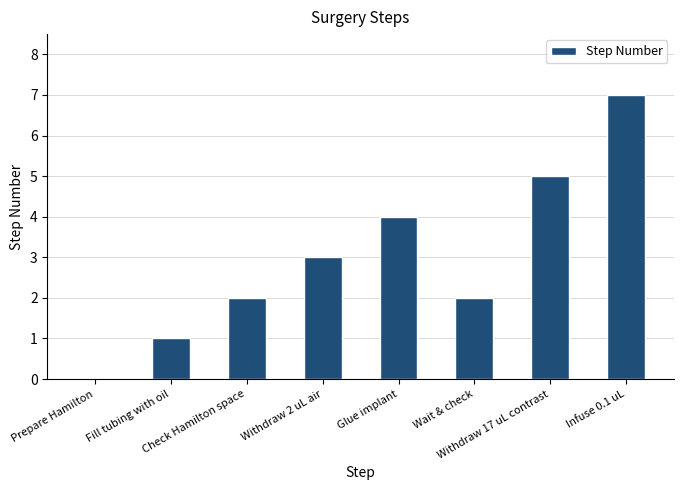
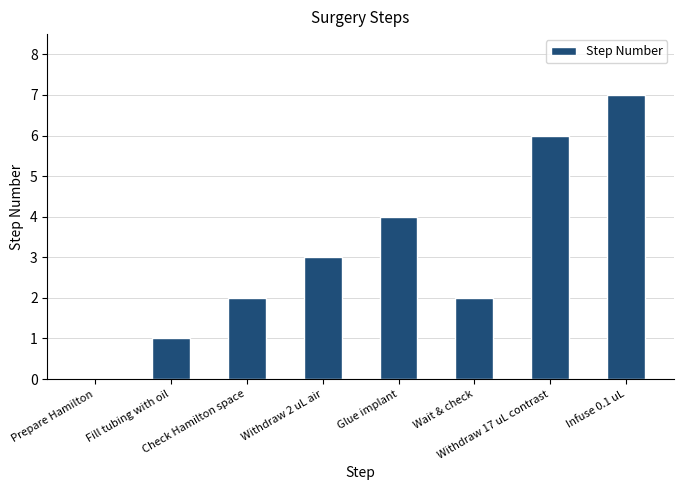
  {
    "Prepare Hamilton": 0,
    "Fill tubing with oil": 1,
    "Check Hamilton space": 2,
    "Withdraw 2 uL air": 3,
    "Glue implant": 4,
    "Wait & check": 2,
-   "Withdraw 17 uL contrast": 5,
+   "Withdraw 17 uL contrast": 6,
    "Infuse 0.1 uL": 7
  }
